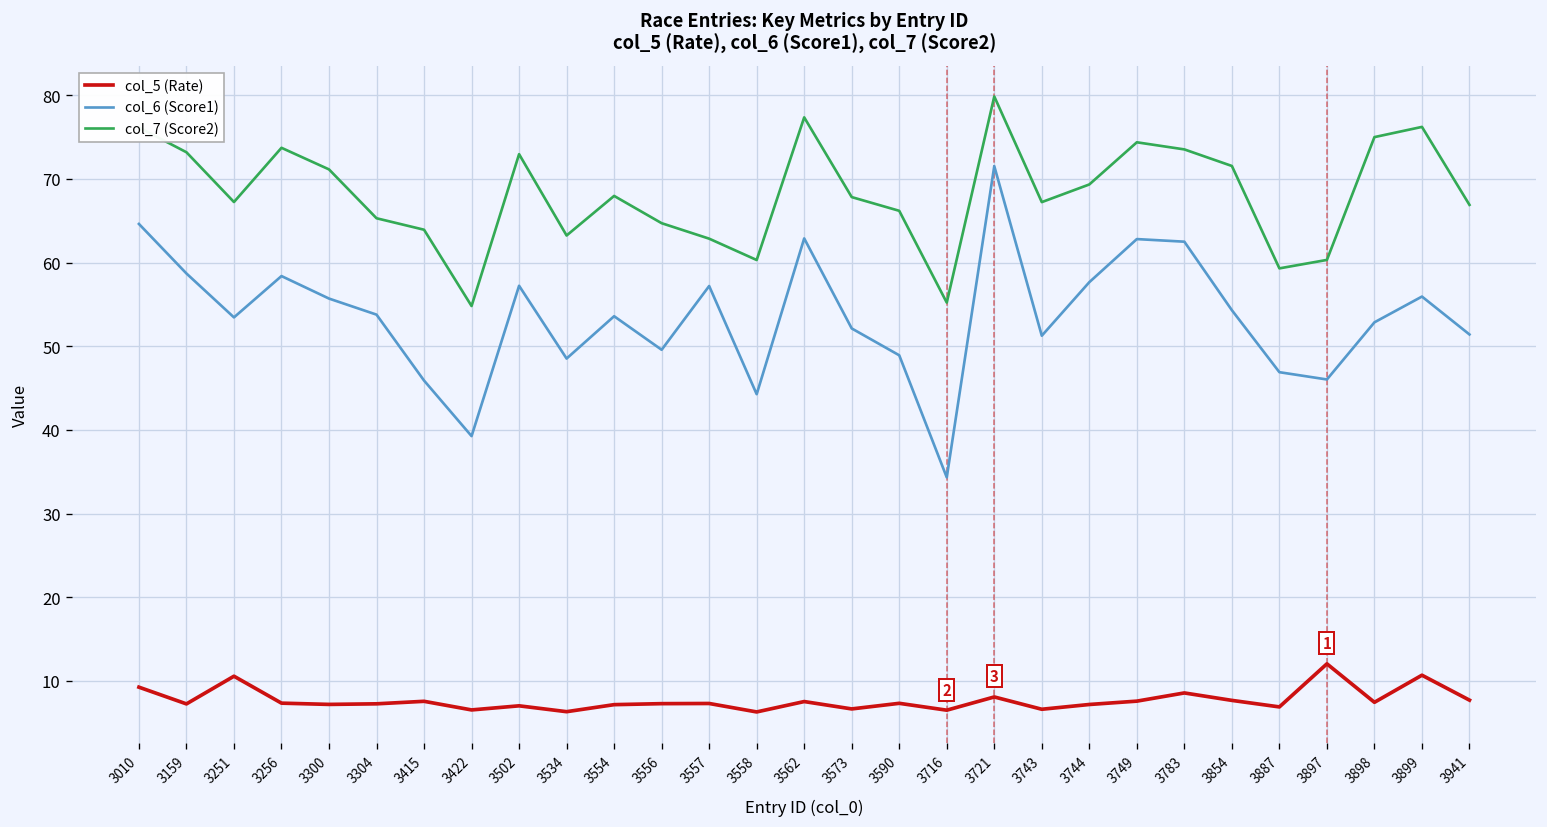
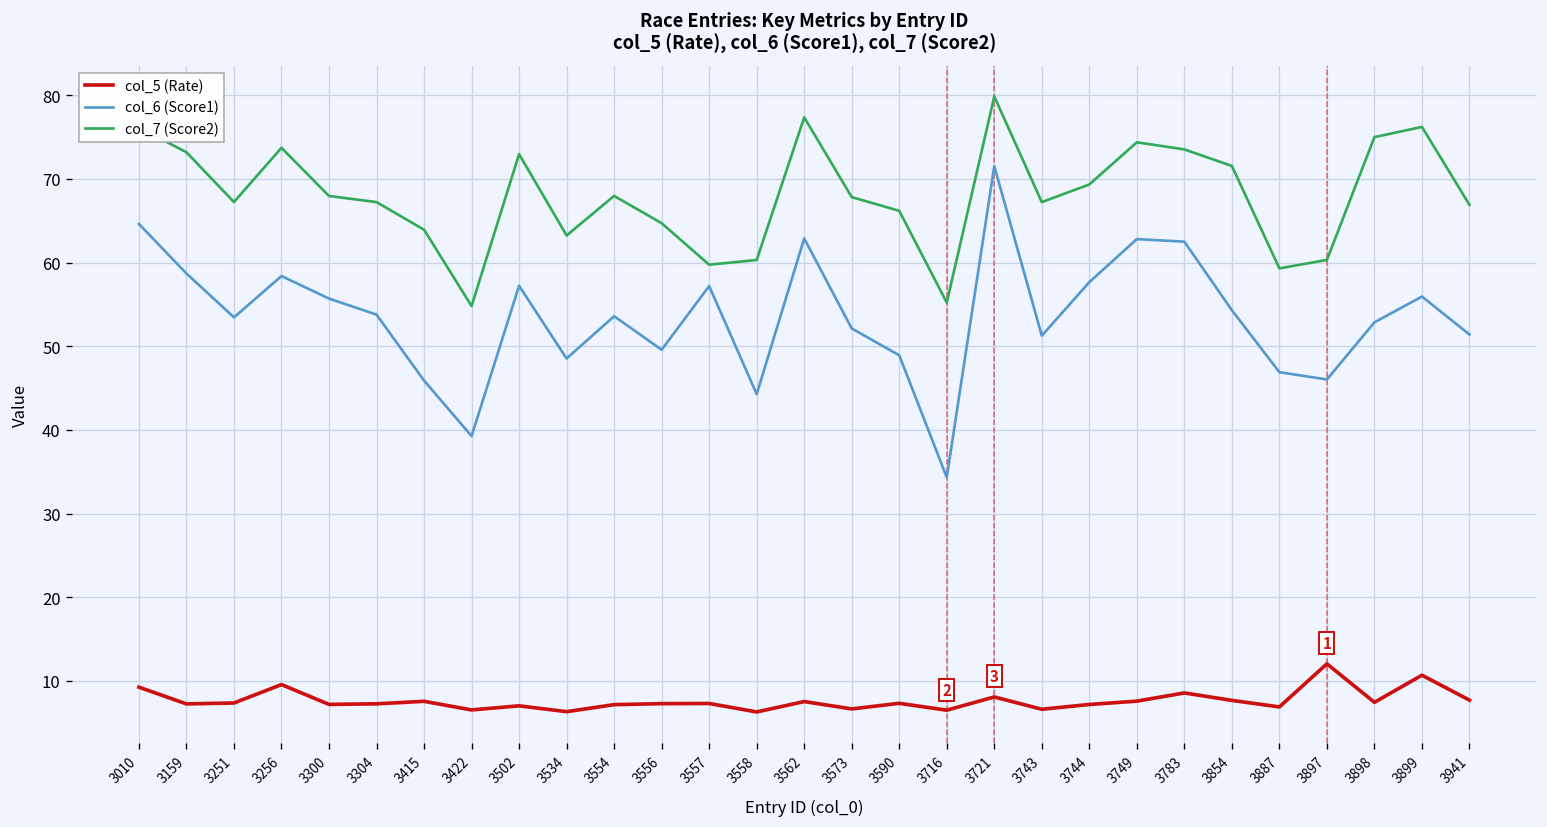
  {
    "col_5 (Rate)": {
      "3010": 9,
      "3159": 7,
-     "3251": 11,
-     "3256": 7,
+     "3251": 7,
+     "3256": 10,
      "3300": 7,
      "3304": 7,
      "3415": 8,
      "3422": 7,
      "3502": 7,
      "3534": 6,
      "3554": 7,
      "3556": 7,
      "3557": 7,
      "3558": 6,
      "3562": 8,
      "3573": 7,
      "3590": 7,
      "3743": 7,
      "3744": 7,
      "3749": 8,
      "3783": 9,
      "3854": 8,
      "3887": 7,
      "3898": 7,
      "3899": 11,
      "3941": 8
    },
    "col_6 (Score1)": {
      "3010": 65,
      "3159": 59,
      "3251": 53,
      "3256": 58,
      "3300": 56,
      "3304": 54,
      "3415": 46,
      "3422": 39,
      "3502": 57,
      "3534": 49,
      "3554": 54,
      "3556": 50,
      "3557": 57,
      "3558": 44,
      "3562": 63,
      "3573": 52,
      "3590": 49,
      "3716": 34,
      "3721": 72,
      "3743": 51,
      "3744": 58,
      "3749": 63,
      "3783": 63,
      "3854": 54,
      "3887": 47,
      "3897": 46,
      "3898": 53,
      "3899": 56,
      "3941": 51
    },
    "col_7 (Score2)": {
      "3159": 73,
      "3251": 67,
      "3256": 74,
-     "3300": 71,
-     "3304": 65,
+     "3300": 68,
+     "3304": 67,
      "3415": 64,
      "3422": 55,
      "3502": 73,
      "3534": 63,
      "3554": 68,
      "3556": 65,
-     "3557": 63,
+     "3557": 60,
      "3558": 60,
      "3562": 77,
      "3573": 68,
      "3590": 66,
      "3716": 55,
      "3721": 80,
      "3743": 67,
      "3744": 69,
      "3749": 74,
      "3783": 74,
      "3854": 72,
      "3887": 59,
      "3897": 60,
      "3898": 75,
      "3899": 76,
      "3941": 67
    }
  }
